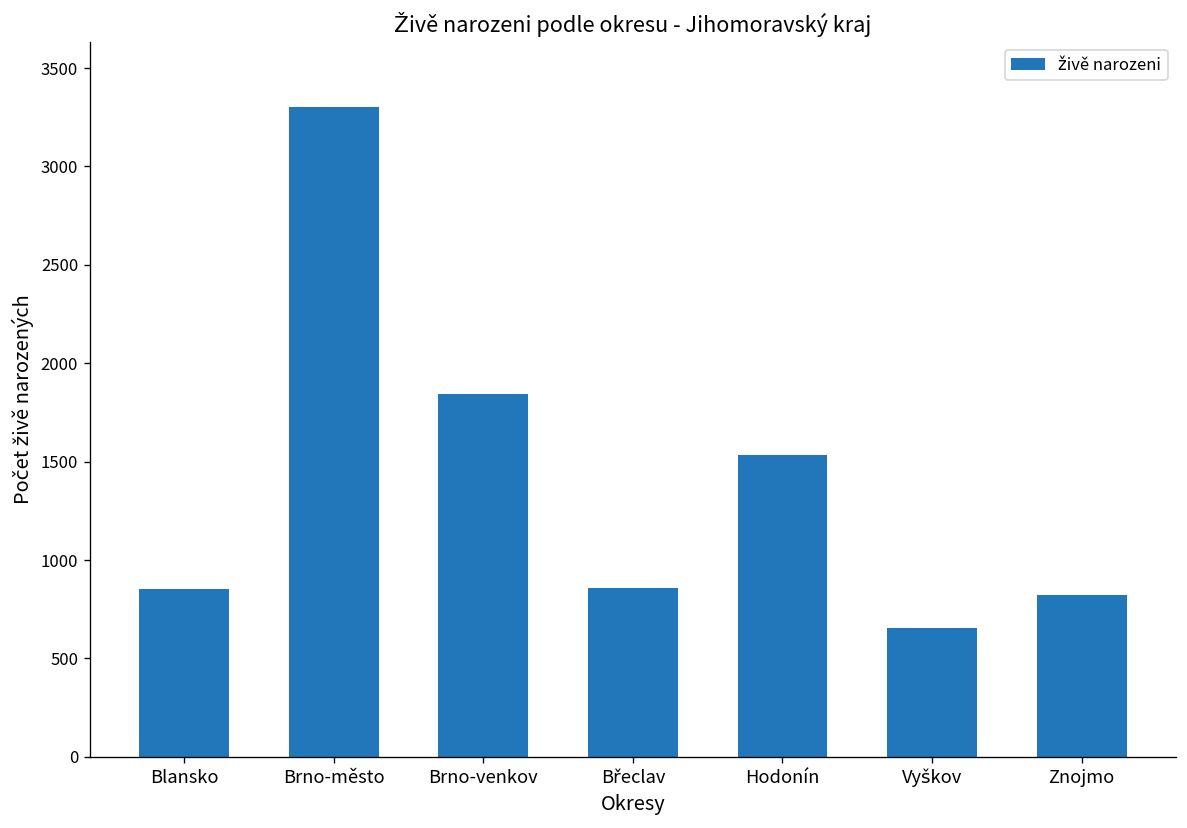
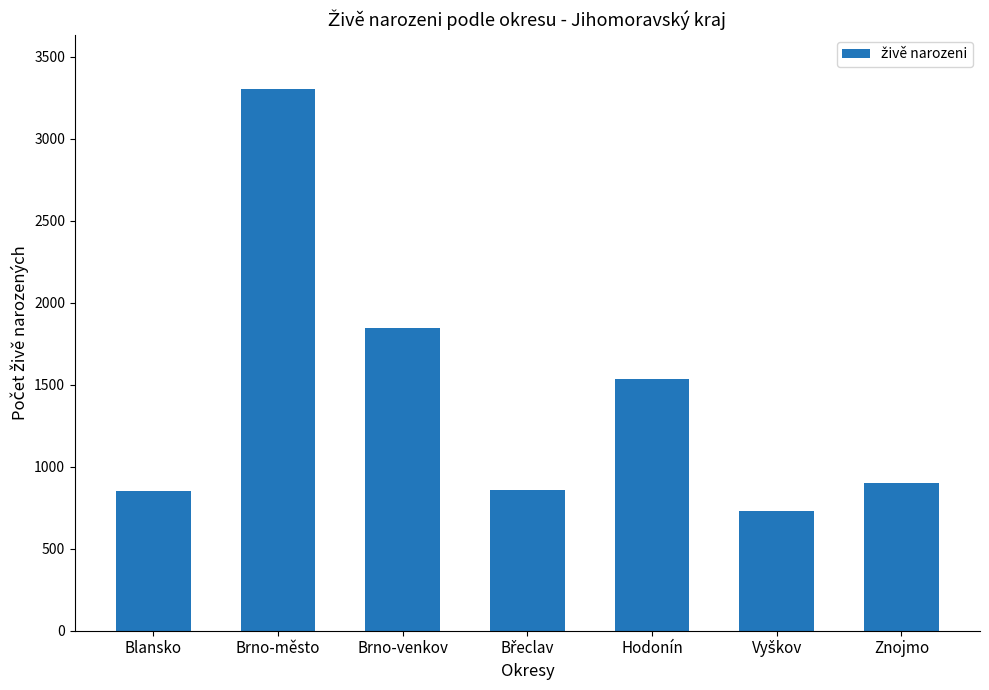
  {
    "Blansko": 850,
    "Brno-město": 3300,
    "Brno-venkov": 1850,
    "Břeclav": 860,
    "Hodonín": 1530,
-   "Vyškov": 660,
-   "Znojmo": 820
+   "Vyškov": 730,
+   "Znojmo": 900
  }
